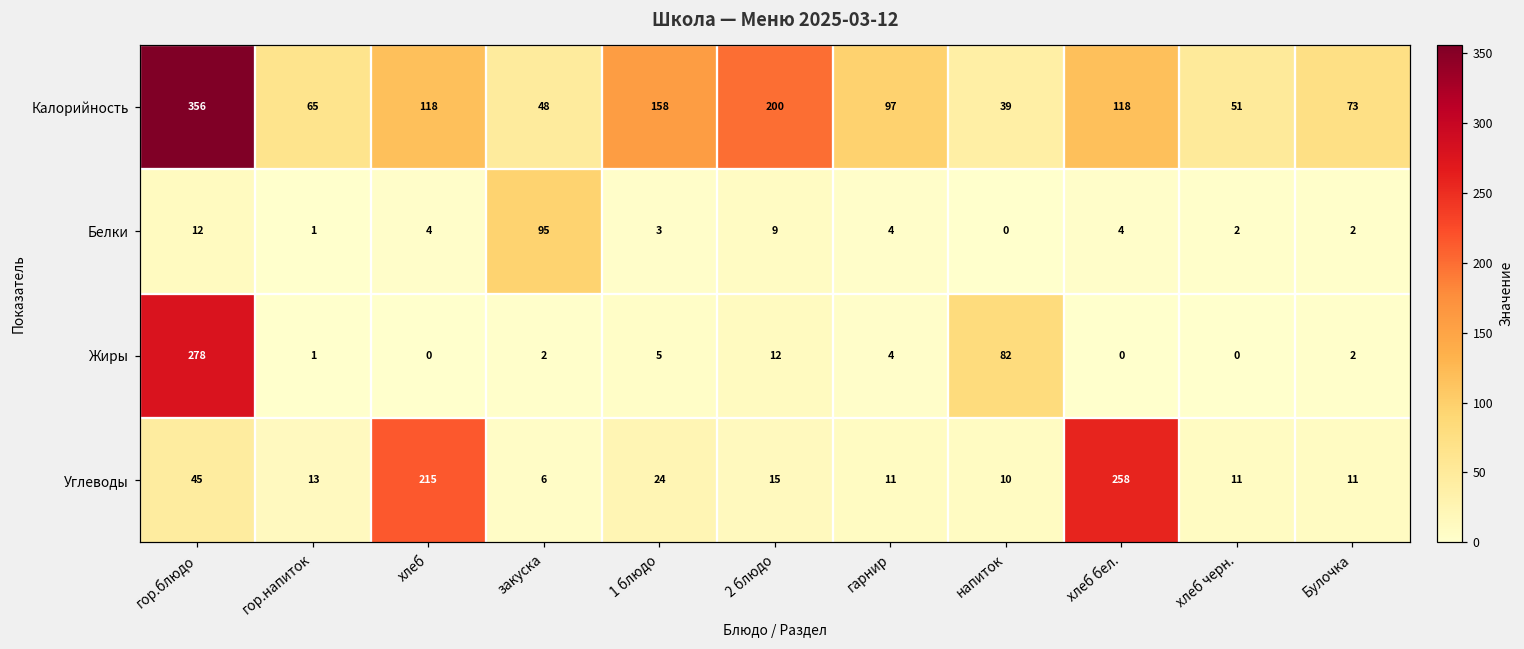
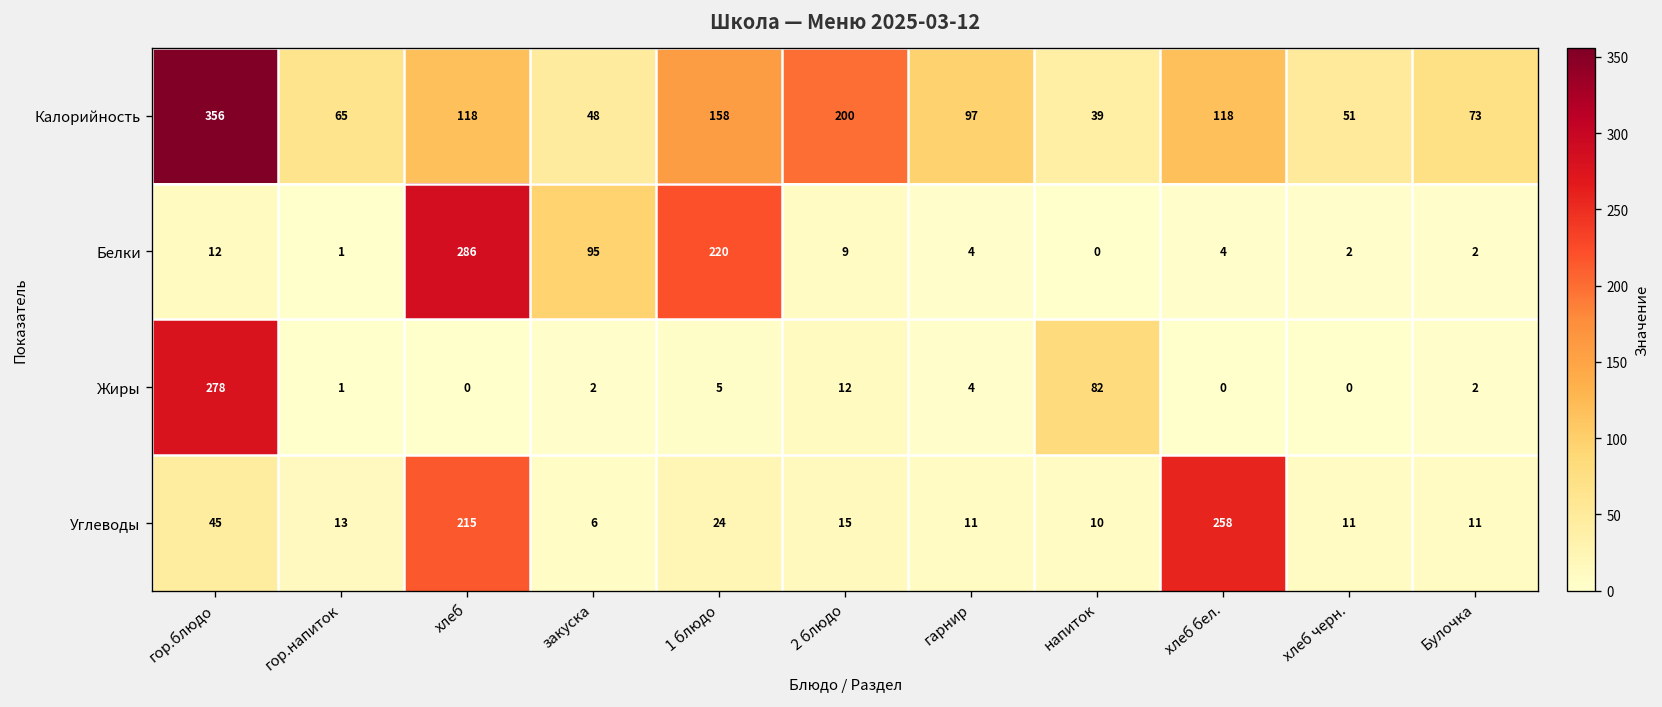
  {
    "Калорийность": {
      "гор.блюдо": 356,
      "гор.напиток": 65,
      "хлеб": 118,
      "закуска": 48,
      "1 блюдо": 158,
      "2 блюдо": 200,
      "гарнир": 97,
      "напиток": 39,
      "хлеб бел.": 118,
      "хлеб черн.": 51,
      "Булочка": 73
    },
    "Белки": {
      "гор.блюдо": 12,
      "гор.напиток": 1,
-     "хлеб": 4,
+     "хлеб": 286,
      "закуска": 95,
-     "1 блюдо": 3,
+     "1 блюдо": 220,
      "2 блюдо": 9,
      "гарнир": 4,
      "напиток": 0,
      "хлеб бел.": 4,
      "хлеб черн.": 2,
      "Булочка": 2
    },
    "Жиры": {
      "гор.блюдо": 278,
      "гор.напиток": 1,
      "хлеб": 0,
      "закуска": 2,
      "1 блюдо": 5,
      "2 блюдо": 12,
      "гарнир": 4,
      "напиток": 82,
      "хлеб бел.": 0,
      "хлеб черн.": 0,
      "Булочка": 2
    },
    "Углеводы": {
      "гор.блюдо": 45,
      "гор.напиток": 13,
      "хлеб": 215,
      "закуска": 6,
      "1 блюдо": 24,
      "2 блюдо": 15,
      "гарнир": 11,
      "напиток": 10,
      "хлеб бел.": 258,
      "хлеб черн.": 11,
      "Булочка": 11
    }
  }
